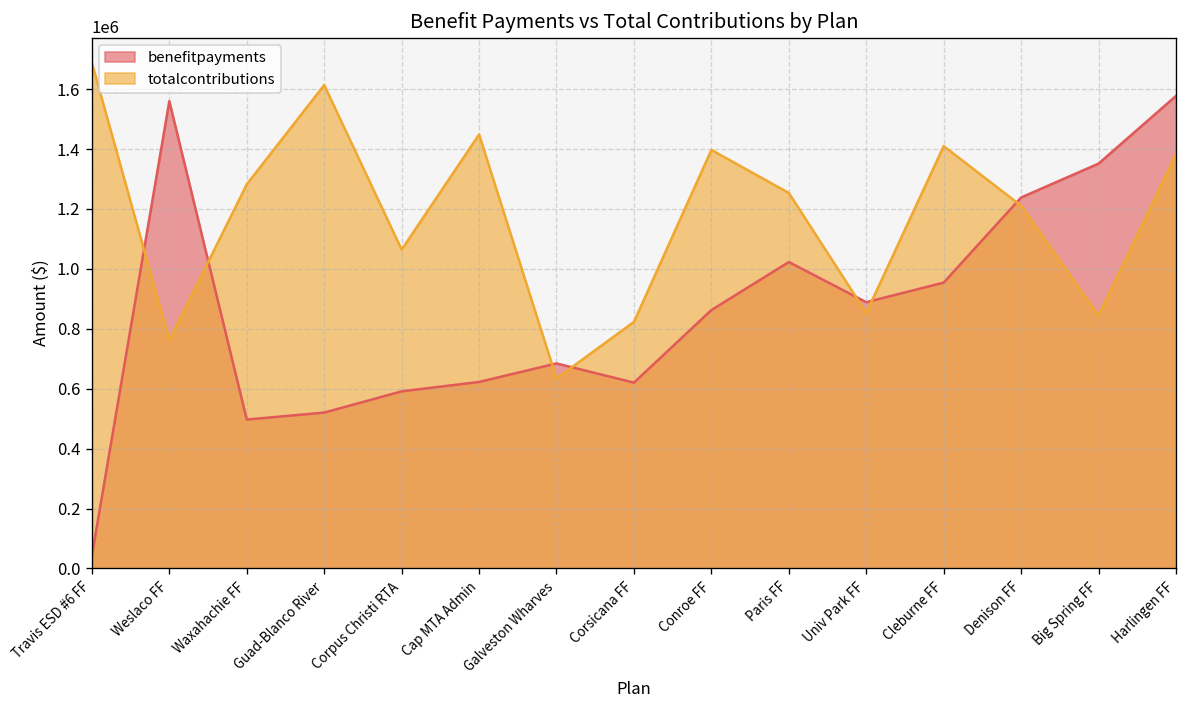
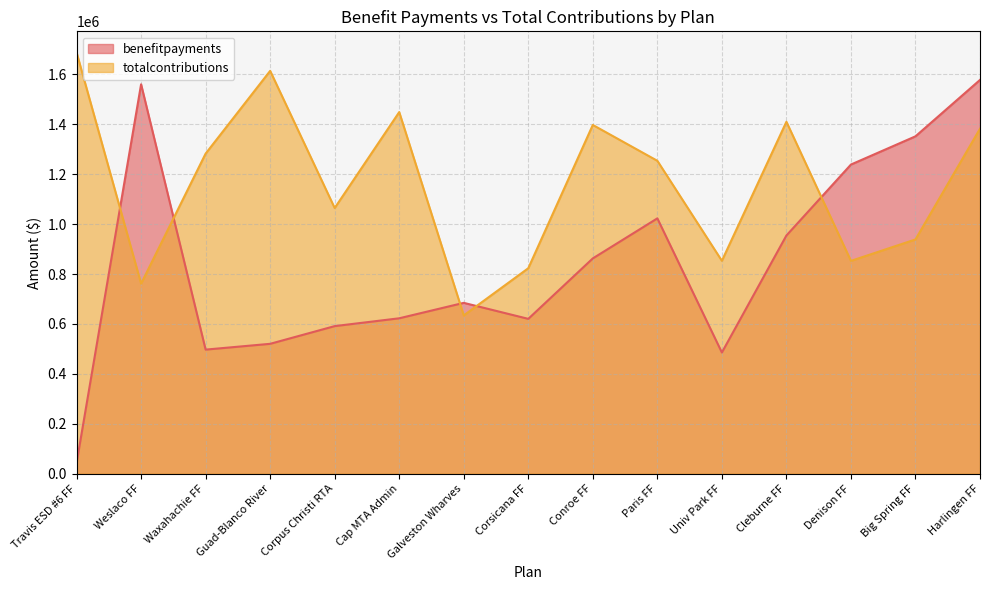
  {
    "benefitpayments": {
      "Travis ESD #6 FF": 40000,
      "Weslaco FF": 1560000,
      "Waxahachie FF": 500000,
      "Guad-Blanco River": 520000,
      "Corpus Christi RTA": 590000,
      "Cap MTA Admin": 620000,
      "Galveston Wharves": 680000,
      "Corsicana FF": 620000,
      "Conroe FF": 860000,
      "Paris FF": 1020000,
-     "Univ Park FF": 890000,
+     "Univ Park FF": 490000,
      "Cleburne FF": 950000,
      "Denison FF": 1240000,
      "Big Spring FF": 1350000,
      "Harlingen FF": 1580000
    },
    "totalcontributions": {
      "Travis ESD #6 FF": 1690000,
      "Weslaco FF": 760000,
      "Waxahachie FF": 1280000,
      "Guad-Blanco River": 1610000,
      "Corpus Christi RTA": 1060000,
      "Cap MTA Admin": 1450000,
      "Galveston Wharves": 630000,
      "Corsicana FF": 820000,
      "Conroe FF": 1400000,
      "Paris FF": 1250000,
      "Univ Park FF": 850000,
      "Cleburne FF": 1410000,
-     "Denison FF": 1210000,
-     "Big Spring FF": 840000,
+     "Denison FF": 850000,
+     "Big Spring FF": 940000,
      "Harlingen FF": 1380000
    }
  }
